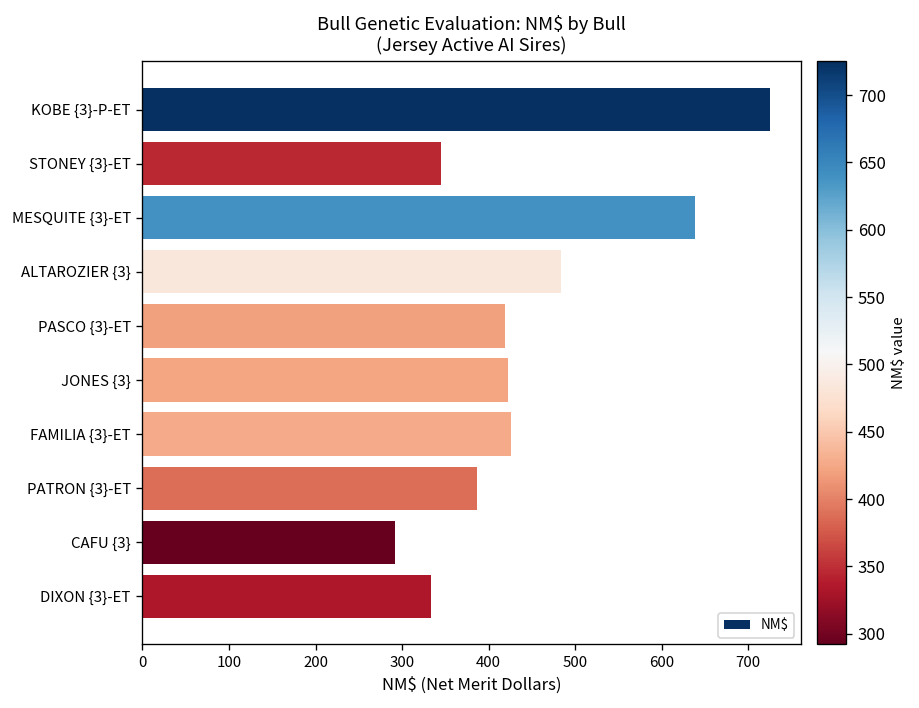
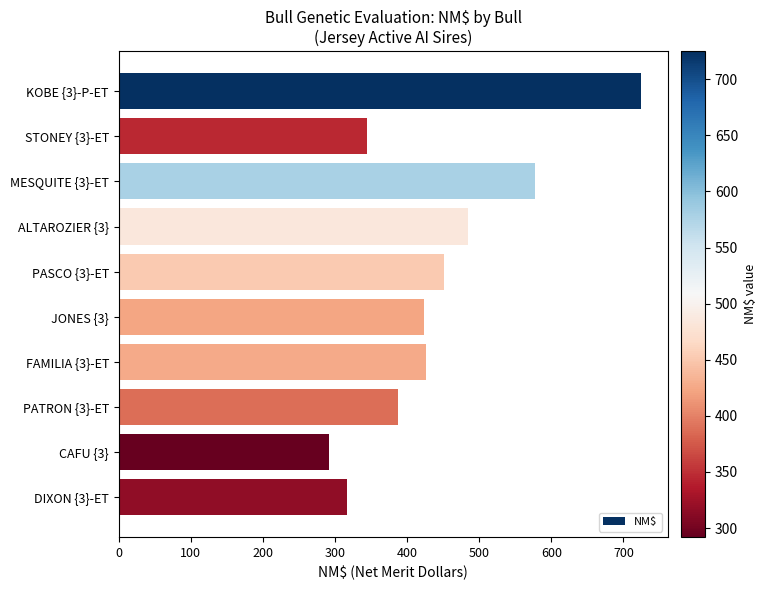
  {
    "KOBE {3}-P-ET": 730,
    "STONEY {3}-ET": 350,
-   "MESQUITE {3}-ET": 640,
+   "MESQUITE {3}-ET": 580,
    "ALTAROZIER {3}": 480,
-   "PASCO {3}-ET": 420,
+   "PASCO {3}-ET": 450,
    "JONES {3}": 420,
    "FAMILIA {3}-ET": 430,
    "PATRON {3}-ET": 390,
    "CAFU {3}": 290,
-   "DIXON {3}-ET": 330
+   "DIXON {3}-ET": 320
  }
